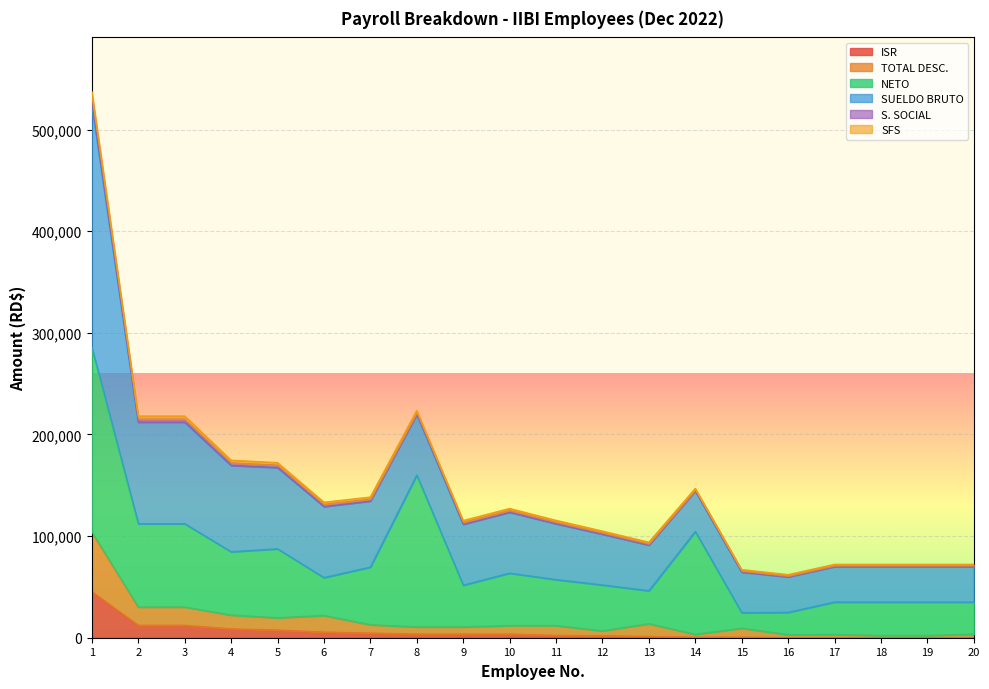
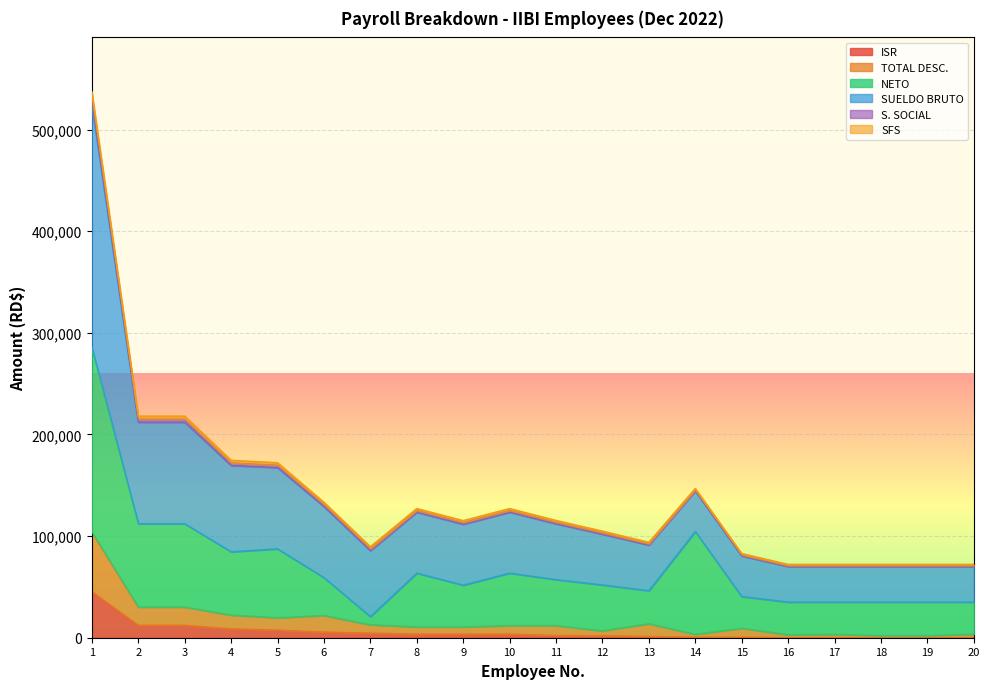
  {
    "NETO": {
      "1": "181,000",
      "2": "82,000",
      "3": "82,000",
      "4": "62,000",
      "5": "68,000",
      "6": "37,000",
-     "7": "57,000",
-     "8": "149,000",
+     "7": "8,000",
+     "8": "53,000",
      "9": "41,000",
      "10": "52,000",
      "11": "45,000",
      "12": "45,000",
      "13": "32,000",
      "14": "101,000",
-     "15": "15,000",
-     "16": "22,000",
+     "15": "31,000",
+     "16": "32,000",
      "17": "32,000",
      "18": "33,000",
      "19": "33,000",
      "20": "32,000"
    },
    "SUELDO BRUTO": {
      "1": "240,000",
      "2": "100,000",
      "3": "100,000"
    },
    "S. SOCIAL": {
      "1": "7,000",
      "2": "3,000",
      "3": "3,000"
    }
  }
